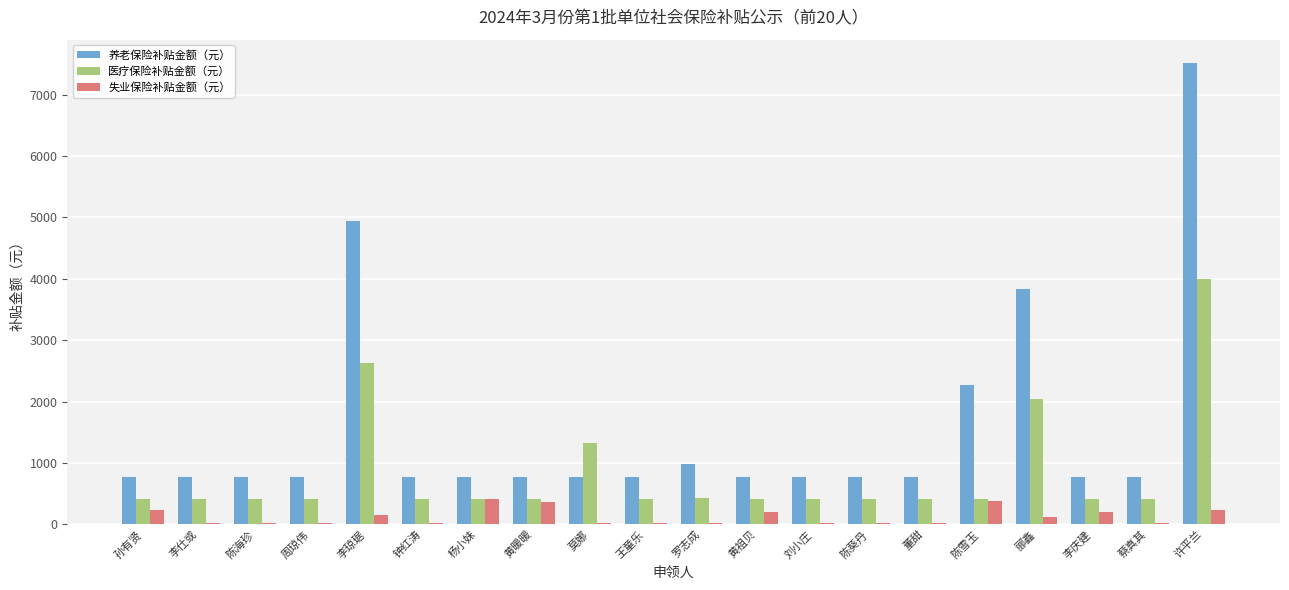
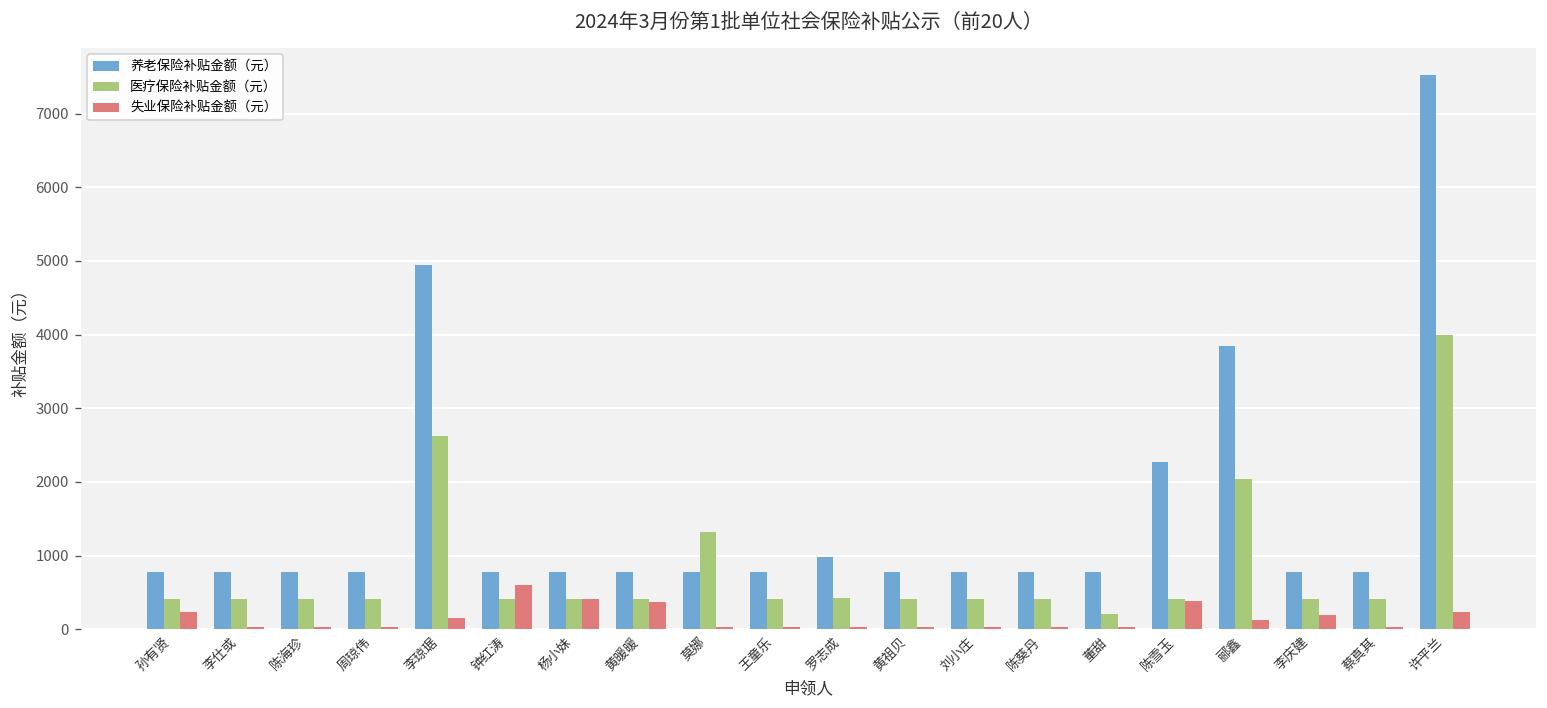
  {
    "养老保险补贴金额（元）": {
      "孙有贤": 800,
      "李仕或": 800,
      "陈海珍": 800,
      "周琼伟": 800,
      "李琼琚": 4900,
      "钟红涛": 800,
      "杨小妹": 800,
      "黄暖暖": 800,
      "莫娜": 800,
      "王童乐": 800,
      "罗志成": 1000,
      "黄祖贝": 800,
      "刘小庄": 800,
      "陈葵丹": 800,
      "董甜": 800,
      "陈雪玉": 2300,
      "郦鑫": 3800,
      "李庆建": 800,
      "蔡真其": 800,
      "许平兰": 7500
    },
    "医疗保险补贴金额（元）": {
      "孙有贤": 400,
      "李仕或": 400,
      "陈海珍": 400,
      "周琼伟": 400,
      "李琼琚": 2600,
      "钟红涛": 400,
      "杨小妹": 400,
      "黄暖暖": 400,
      "莫娜": 1300,
      "王童乐": 400,
      "罗志成": 400,
      "黄祖贝": 400,
      "刘小庄": 400,
      "陈葵丹": 400,
-     "董甜": 400,
+     "董甜": 200,
      "陈雪玉": 400,
      "郦鑫": 2000,
      "李庆建": 400,
      "蔡真其": 400,
      "许平兰": 4000
    },
    "失业保险补贴金额（元）": {
      "孙有贤": 200,
      "李琼琚": 200,
-     "钟红涛": 0,
+     "钟红涛": 600,
      "杨小妹": 400,
      "黄暖暖": 400,
-     "黄祖贝": 200,
+     "黄祖贝": 0,
      "陈雪玉": 400,
      "郦鑫": 100,
      "李庆建": 200,
      "许平兰": 200
    }
  }
